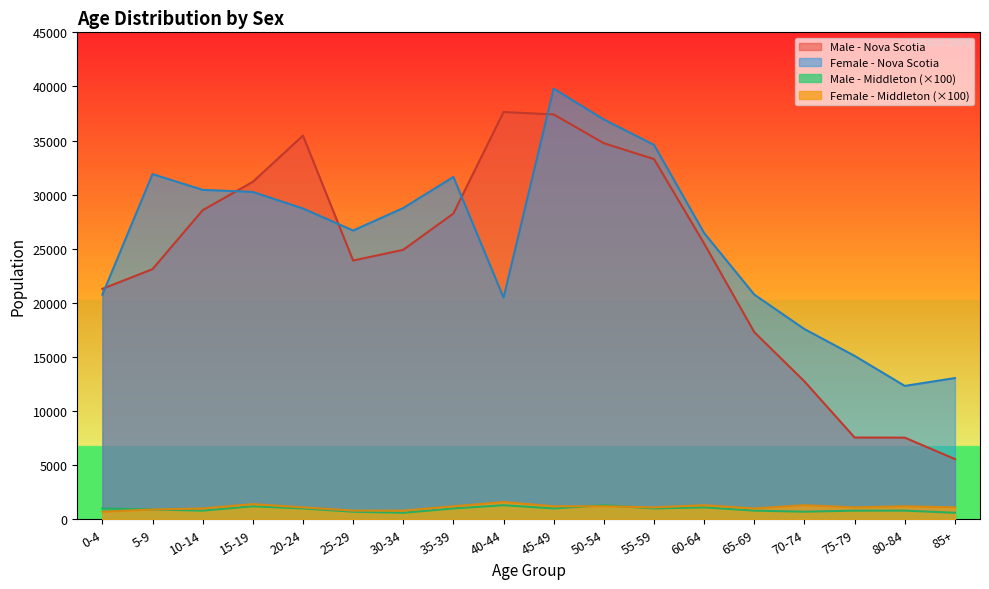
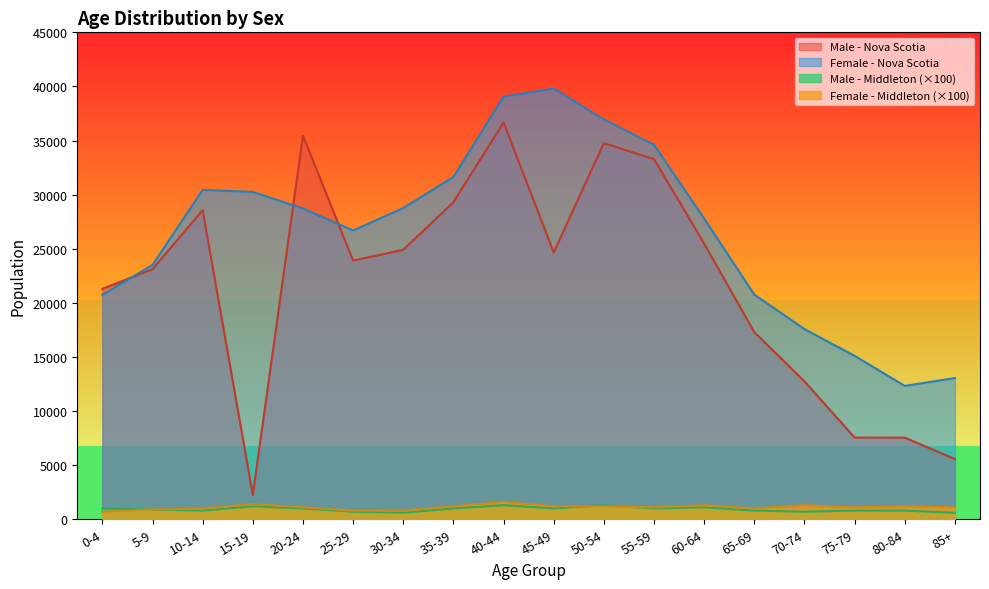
  {
    "Male - Nova Scotia": {
      "0-4": 21300,
      "5-9": 23100,
      "10-14": 28600,
-     "15-19": 31200,
+     "15-19": 2300,
      "20-24": 35500,
      "25-29": 23900,
      "30-34": 24900,
-     "35-39": 28300,
-     "40-44": 37600,
-     "45-49": 37400,
+     "35-39": 29300,
+     "40-44": 36700,
+     "45-49": 24700,
      "50-54": 34800,
      "55-59": 33300,
      "60-64": 25500,
      "65-69": 17300,
      "70-74": 12700,
      "75-79": 7600,
      "80-84": 7500,
      "85+": 5600
    },
    "Female - Nova Scotia": {
      "0-4": 20700,
-     "5-9": 31900,
+     "5-9": 23500,
      "10-14": 30400,
      "15-19": 30300,
      "20-24": 28700,
      "25-29": 26700,
      "30-34": 28800,
      "35-39": 31600,
-     "40-44": 20500,
+     "40-44": 39100,
      "45-49": 39800,
      "50-54": 36900,
      "55-59": 34600,
-     "60-64": 26500,
+     "60-64": 27800,
      "65-69": 20800,
      "70-74": 17600,
      "75-79": 15100,
      "80-84": 12300,
      "85+": 13100
    },
    "Male - Middleton (×100)": {
      "0-4": 1000,
      "40-44": 1300,
      "70-74": 700,
      "75-79": 800,
      "80-84": 800,
      "85+": 600
    },
    "Female - Middleton (×100)": {
      "0-4": 700,
      "40-44": 1600,
      "70-74": 1300,
      "75-79": 1100,
      "80-84": 1200,
      "85+": 1100
    }
  }
